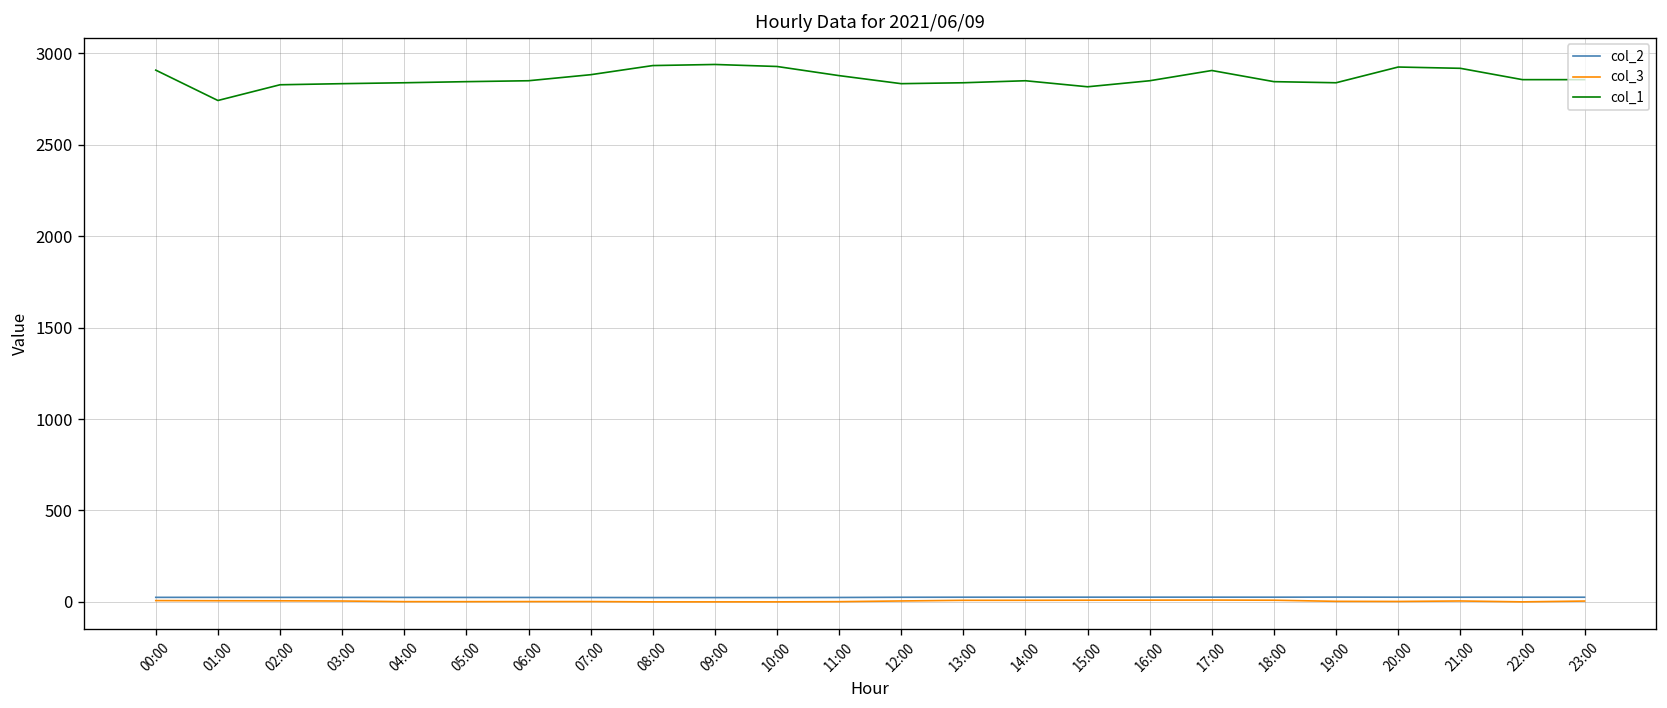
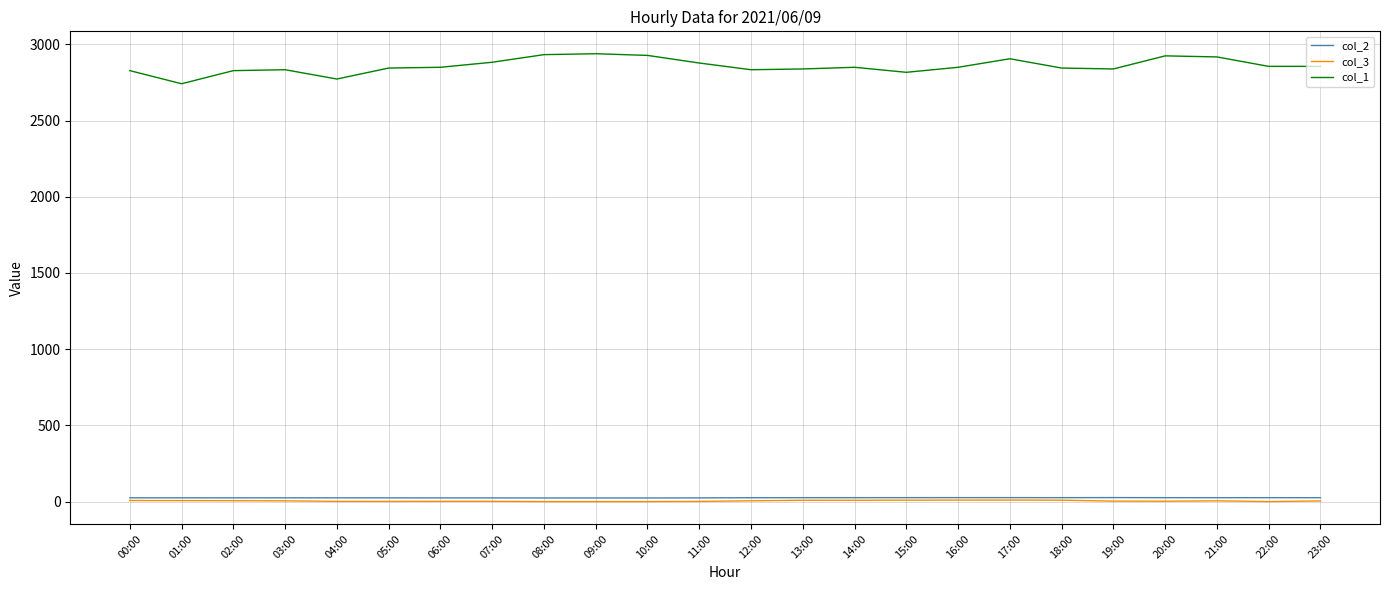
  {
    "col_2": {
      "00:00": 20,
      "01:00": 20,
      "02:00": 20,
      "03:00": 20,
      "04:00": 20,
      "05:00": 20,
      "06:00": 20,
      "07:00": 20,
      "08:00": 20,
      "09:00": 20,
      "10:00": 20,
      "11:00": 20,
      "12:00": 30,
      "13:00": 30,
      "15:00": 30,
      "19:00": 30,
      "20:00": 30,
      "21:00": 30,
      "22:00": 30,
      "23:00": 30
    },
    "col_3": {
      "00:00": 10,
      "01:00": 10,
      "02:00": 10,
      "03:00": 0,
      "04:00": 0,
      "05:00": 0,
      "06:00": 0,
      "07:00": 0,
      "08:00": 0,
      "09:00": 0,
      "10:00": 0,
      "11:00": 0,
      "12:00": 0,
      "13:00": 10,
      "15:00": 10,
      "19:00": 0,
      "20:00": 0,
      "21:00": 0,
      "22:00": 0,
      "23:00": 0
    },
    "col_1": {
-     "00:00": 2910,
+     "00:00": 2830,
      "01:00": 2740,
      "02:00": 2830,
      "03:00": 2830,
-     "04:00": 2840,
+     "04:00": 2770,
      "05:00": 2850,
      "06:00": 2850,
      "07:00": 2880,
      "08:00": 2930,
      "09:00": 2940,
      "10:00": 2930,
      "11:00": 2880,
      "12:00": 2830,
      "13:00": 2840,
      "14:00": 2850,
      "15:00": 2820,
      "16:00": 2850,
      "17:00": 2910,
      "18:00": 2850,
      "19:00": 2840,
      "20:00": 2930,
      "21:00": 2920,
      "22:00": 2860
    }
  }
